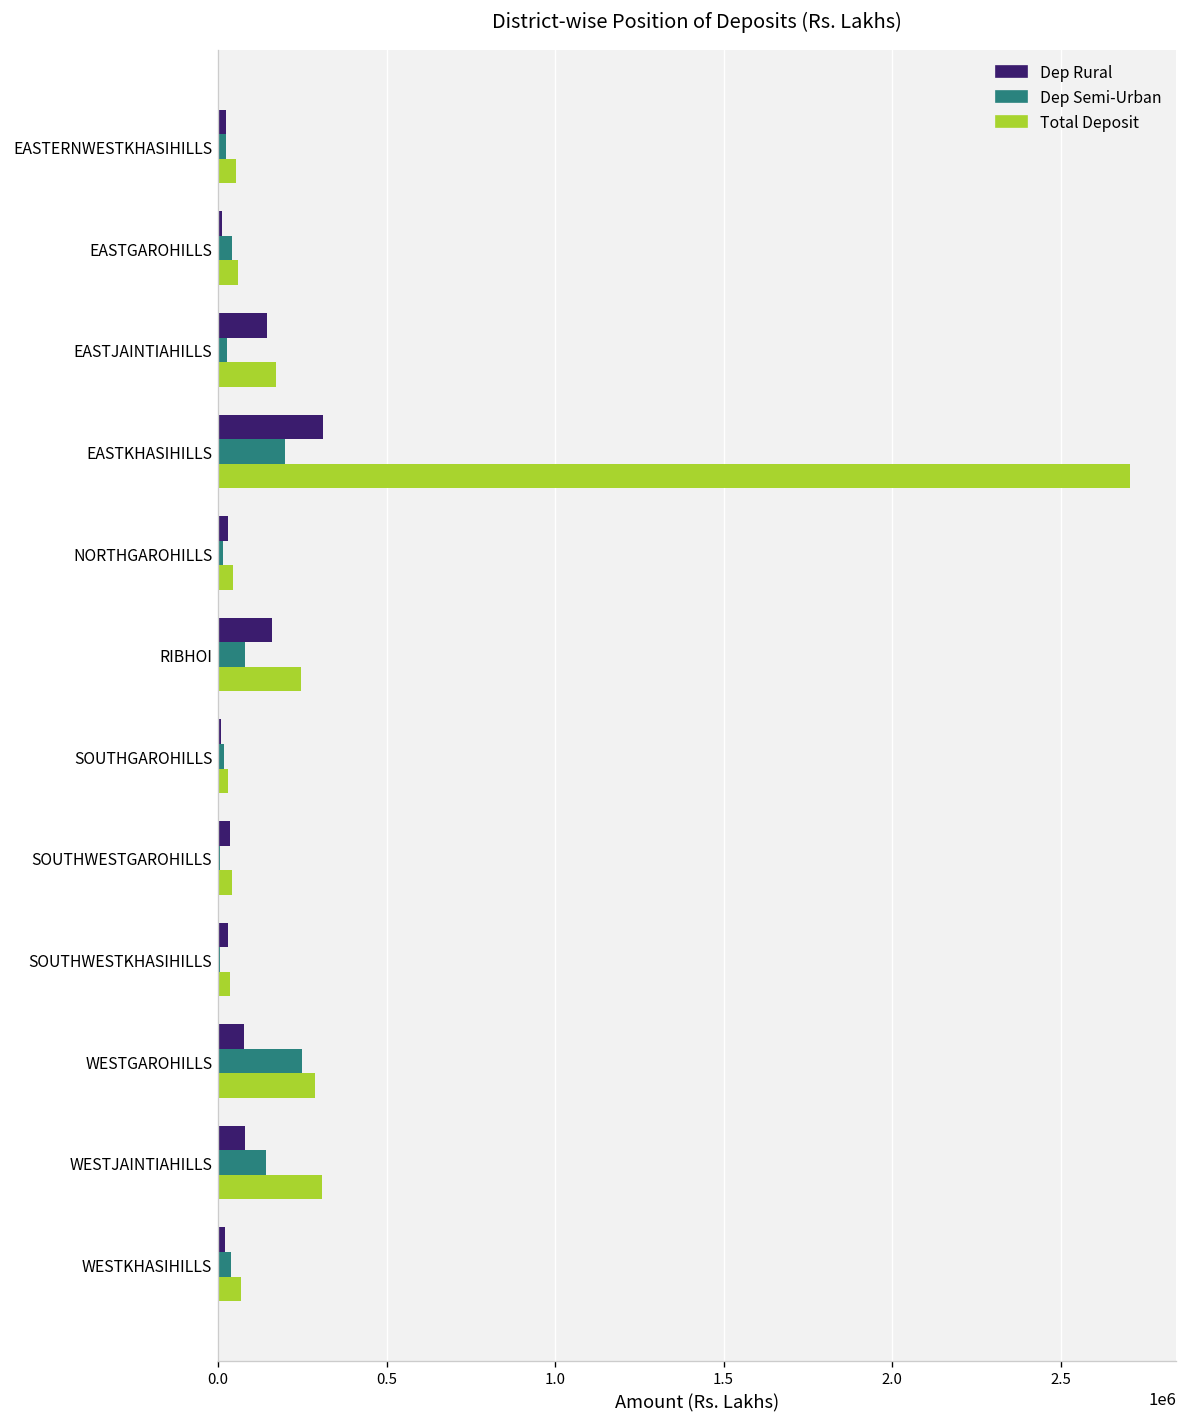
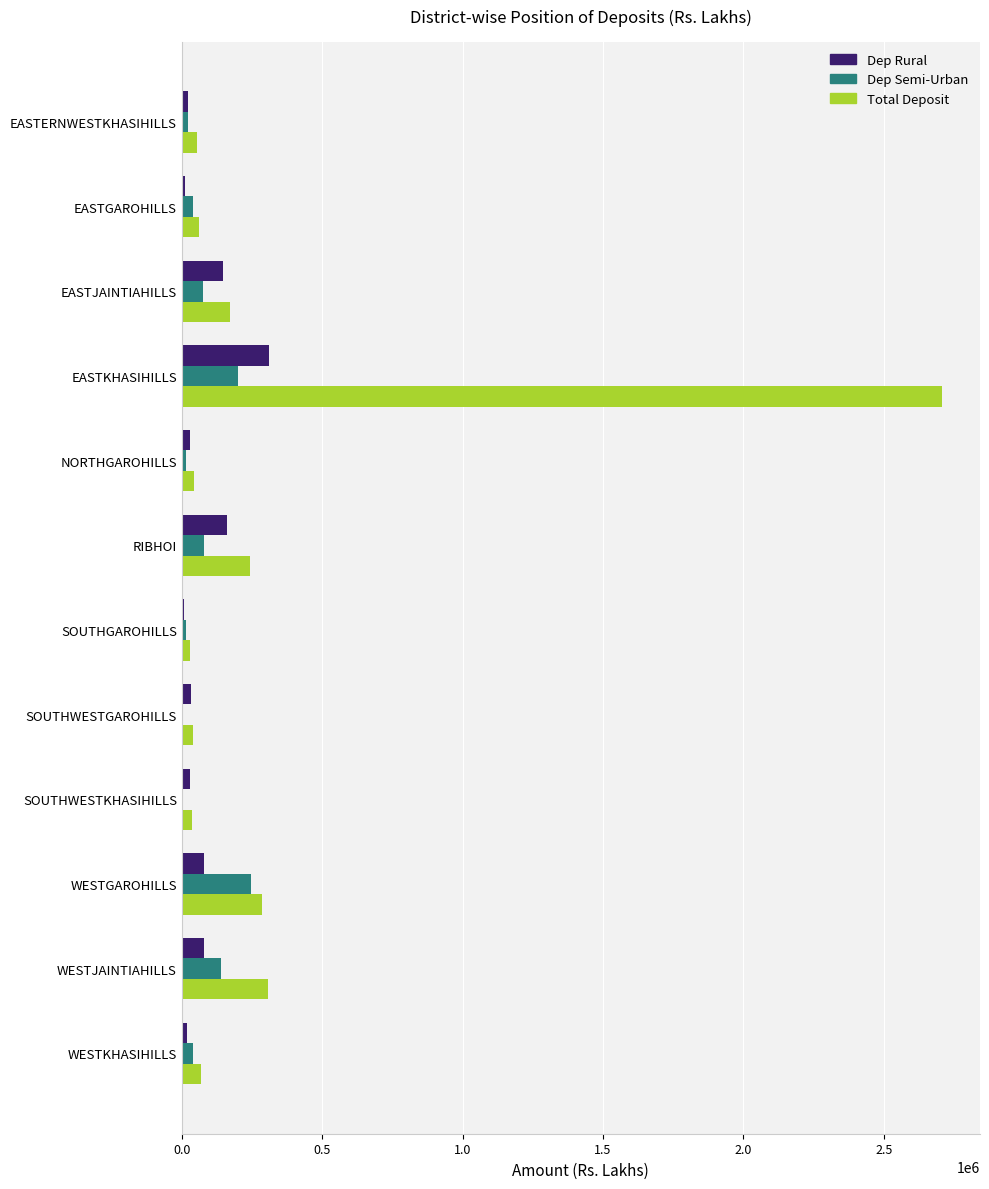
  {
    "Dep Rural": {
      "EASTERNWESTKHASIHILLS": 20000,
      "EASTGAROHILLS": 10000,
      "EASTJAINTIAHILLS": 150000,
      "EASTKHASIHILLS": 310000,
      "NORTHGAROHILLS": 30000,
      "RIBHOI": 160000,
      "SOUTHGAROHILLS": 10000,
      "SOUTHWESTGAROHILLS": 30000,
      "SOUTHWESTKHASIHILLS": 30000,
      "WESTGAROHILLS": 80000,
      "WESTJAINTIAHILLS": 80000,
      "WESTKHASIHILLS": 20000
    },
    "Dep Semi-Urban": {
      "EASTERNWESTKHASIHILLS": 20000,
      "EASTGAROHILLS": 40000,
-     "EASTJAINTIAHILLS": 30000,
+     "EASTJAINTIAHILLS": 80000,
      "EASTKHASIHILLS": 200000,
      "NORTHGAROHILLS": 20000,
      "RIBHOI": 80000,
      "SOUTHGAROHILLS": 20000,
      "WESTGAROHILLS": 250000,
      "WESTJAINTIAHILLS": 140000,
      "WESTKHASIHILLS": 40000
    },
    "Total Deposit": {
      "EASTERNWESTKHASIHILLS": 50000,
      "EASTGAROHILLS": 60000,
      "EASTJAINTIAHILLS": 170000,
      "EASTKHASIHILLS": 2710000,
      "NORTHGAROHILLS": 40000,
      "RIBHOI": 240000,
      "SOUTHGAROHILLS": 30000,
      "SOUTHWESTGAROHILLS": 40000,
      "SOUTHWESTKHASIHILLS": 40000,
      "WESTGAROHILLS": 290000,
      "WESTJAINTIAHILLS": 310000,
      "WESTKHASIHILLS": 70000
    }
  }
